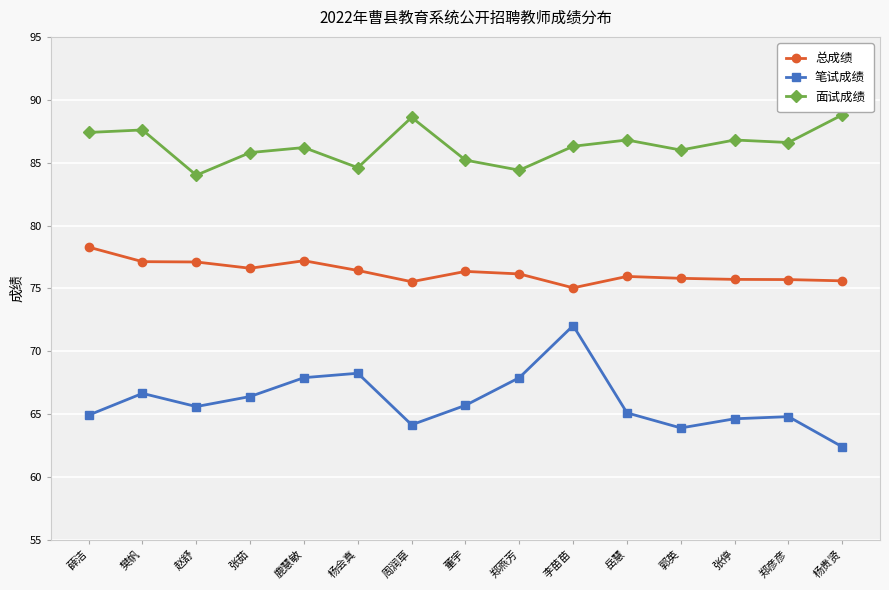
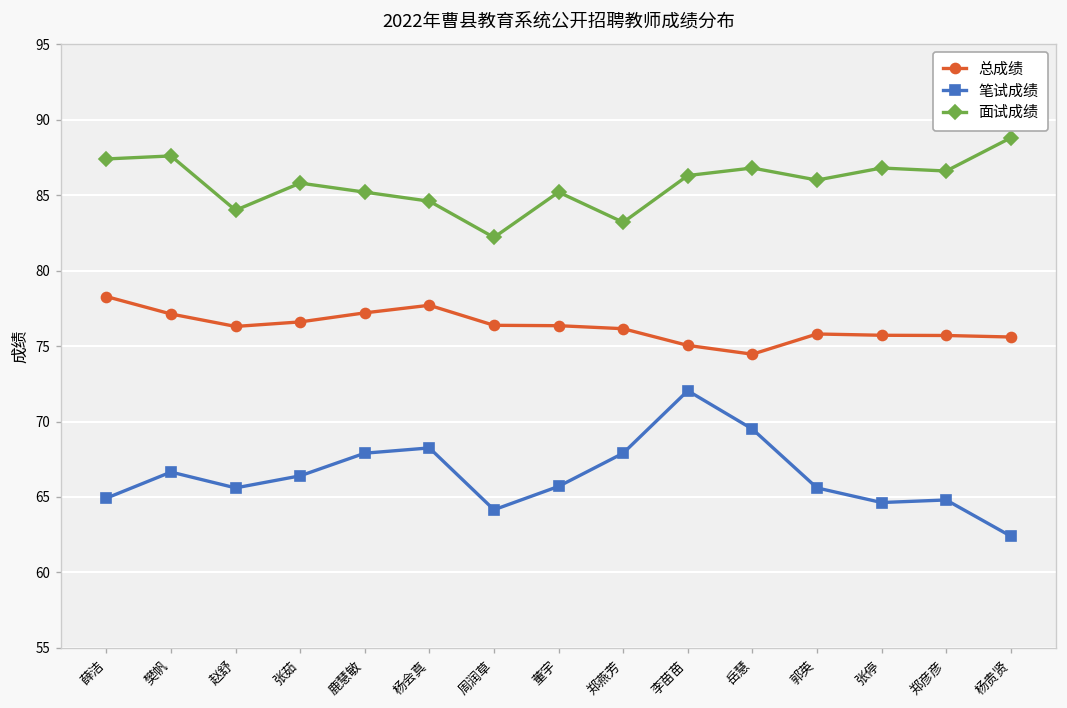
  {
    "总成绩": {
      "薛洁": 78.3,
      "樊帆": 77.1,
-     "赵舒": 77.1,
+     "赵舒": 76.3,
      "张茹": 76.6,
      "鹿慧敏": 77.2,
-     "杨会真": 76.4,
-     "周润草": 75.5,
+     "杨会真": 77.7,
+     "周润草": 76.4,
      "董宇": 76.4,
      "郑燕芳": 76.2,
      "李苗苗": 75.0,
-     "岳慧": 76.0,
+     "岳慧": 74.5,
      "郭英": 75.8,
      "张停": 75.7,
      "郑彦彦": 75.7,
      "杨贵贤": 75.6
    },
    "笔试成绩": {
      "薛洁": 64.9,
      "樊帆": 66.7,
      "赵舒": 65.6,
      "张茹": 66.4,
      "鹿慧敏": 67.9,
      "杨会真": 68.3,
      "周润草": 64.2,
      "董宇": 65.7,
      "郑燕芳": 67.9,
      "李苗苗": 72.0,
-     "岳慧": 65.1,
-     "郭英": 63.9,
+     "岳慧": 69.5,
+     "郭英": 65.6,
      "张停": 64.6,
      "郑彦彦": 64.8,
      "杨贵贤": 62.4
    },
    "面试成绩": {
      "薛洁": 87.4,
      "樊帆": 87.6,
      "赵舒": 84.0,
      "张茹": 85.8,
-     "鹿慧敏": 86.2,
+     "鹿慧敏": 85.2,
      "杨会真": 84.6,
-     "周润草": 88.6,
+     "周润草": 82.2,
      "董宇": 85.2,
-     "郑燕芳": 84.4,
+     "郑燕芳": 83.2,
      "李苗苗": 86.3,
      "岳慧": 86.8,
      "郭英": 86.0,
      "张停": 86.8,
      "郑彦彦": 86.6,
      "杨贵贤": 88.8
    }
  }
